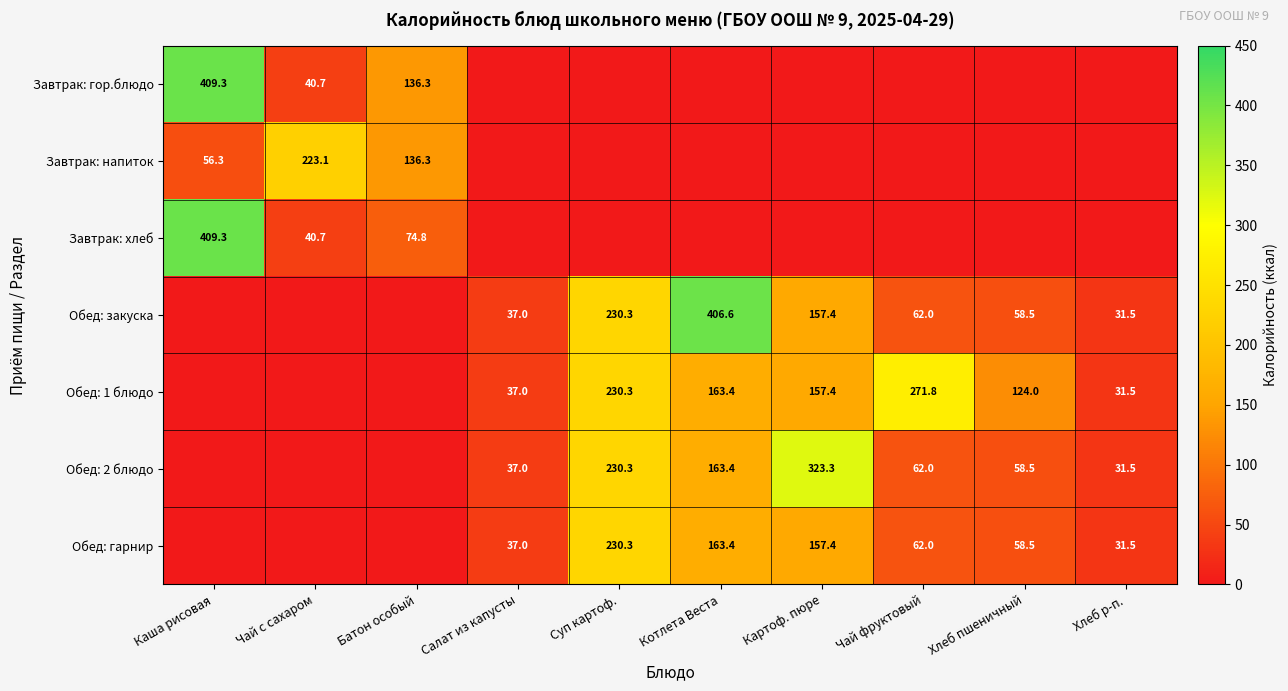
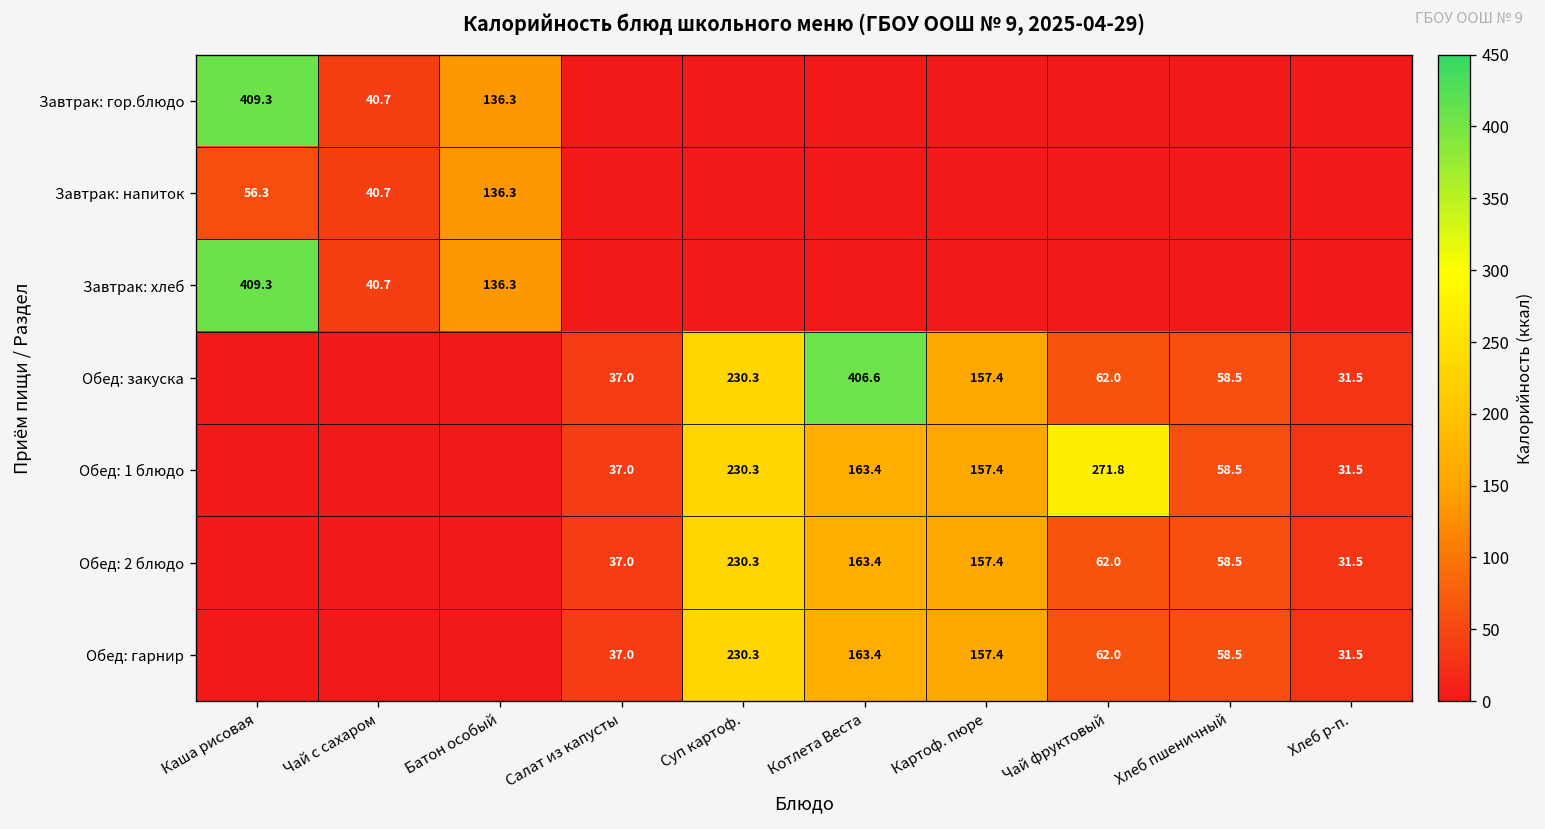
  {
    "Завтрак: гор.блюдо": {
      "Каша рисовая": 409.3,
      "Чай с сахаром": 40.7,
      "Батон особый": 136.3
    },
    "Завтрак: напиток": {
      "Каша рисовая": 56.3,
-     "Чай с сахаром": 223.1,
+     "Чай с сахаром": 40.7,
      "Батон особый": 136.3
    },
    "Завтрак: хлеб": {
      "Каша рисовая": 409.3,
      "Чай с сахаром": 40.7,
-     "Батон особый": 74.8
+     "Батон особый": 136.3
    },
    "Обед: закуска": {
      "Салат из капусты": 37.0,
      "Суп картоф.": 230.3,
      "Котлета Веста": 406.6,
      "Картоф. пюре": 157.4,
      "Чай фруктовый": 62.0,
      "Хлеб пшеничный": 58.5,
      "Хлеб р-п.": 31.5
    },
    "Обед: 1 блюдо": {
      "Салат из капусты": 37.0,
      "Суп картоф.": 230.3,
      "Котлета Веста": 163.4,
      "Картоф. пюре": 157.4,
      "Чай фруктовый": 271.8,
-     "Хлеб пшеничный": 124.0,
+     "Хлеб пшеничный": 58.5,
      "Хлеб р-п.": 31.5
    },
    "Обед: 2 блюдо": {
      "Салат из капусты": 37.0,
      "Суп картоф.": 230.3,
      "Котлета Веста": 163.4,
-     "Картоф. пюре": 323.3,
+     "Картоф. пюре": 157.4,
      "Чай фруктовый": 62.0,
      "Хлеб пшеничный": 58.5,
      "Хлеб р-п.": 31.5
    },
    "Обед: гарнир": {
      "Салат из капусты": 37.0,
      "Суп картоф.": 230.3,
      "Котлета Веста": 163.4,
      "Картоф. пюре": 157.4,
      "Чай фруктовый": 62.0,
      "Хлеб пшеничный": 58.5,
      "Хлеб р-п.": 31.5
    }
  }
